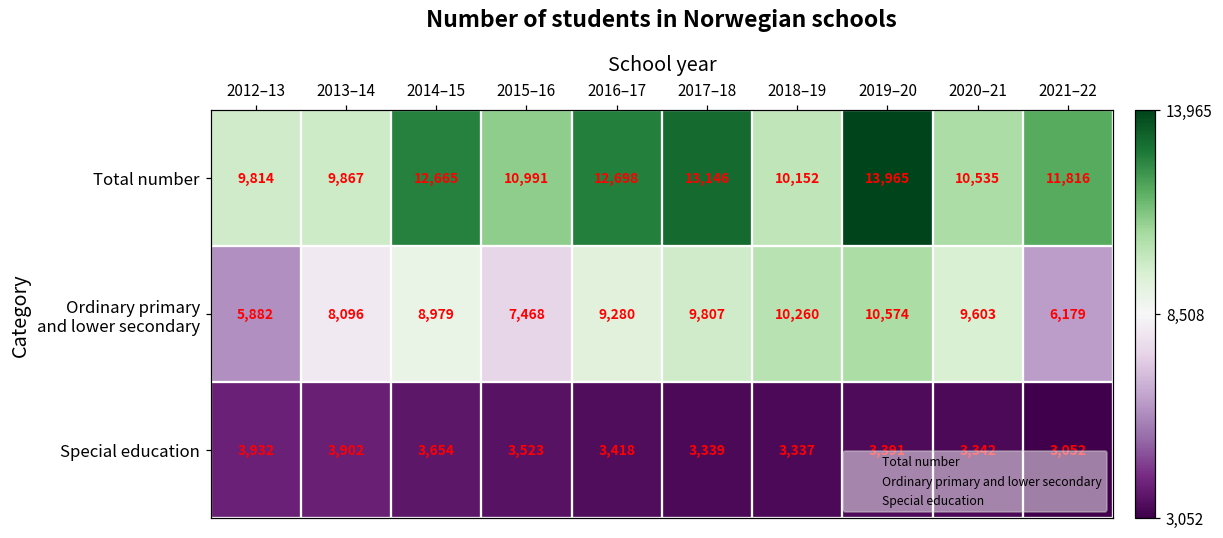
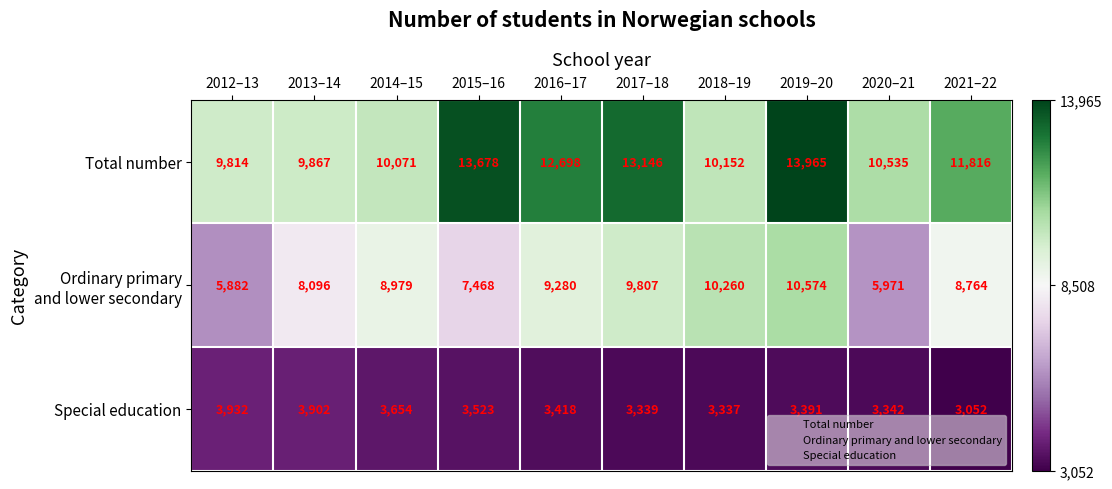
  {
    "Total number": {
      "2012–13": "9,814",
      "2013–14": "9,867",
-     "2014–15": "12,665",
-     "2015–16": "10,991",
+     "2014–15": "10,071",
+     "2015–16": "13,678",
      "2016–17": "12,698",
      "2017–18": "13,146",
      "2018–19": "10,152",
      "2019–20": "13,965",
      "2020–21": "10,535",
      "2021–22": "11,816"
    },
    "Ordinary primary and lower secondary": {
      "2012–13": "5,882",
      "2013–14": "8,096",
      "2014–15": "8,979",
      "2015–16": "7,468",
      "2016–17": "9,280",
      "2017–18": "9,807",
      "2018–19": "10,260",
      "2019–20": "10,574",
-     "2020–21": "9,603",
-     "2021–22": "6,179"
+     "2020–21": "5,971",
+     "2021–22": "8,764"
    },
    "Special education": {
      "2012–13": "3,932",
      "2013–14": "3,902",
      "2014–15": "3,654",
      "2015–16": "3,523",
      "2016–17": "3,418",
      "2017–18": "3,339",
      "2018–19": "3,337"
    }
  }
